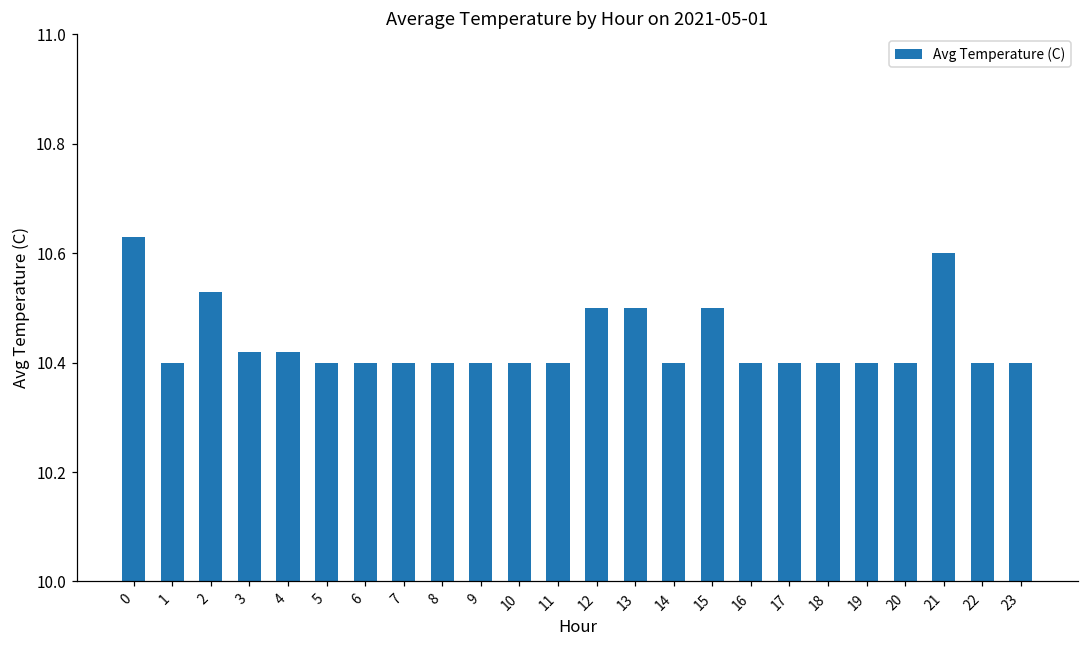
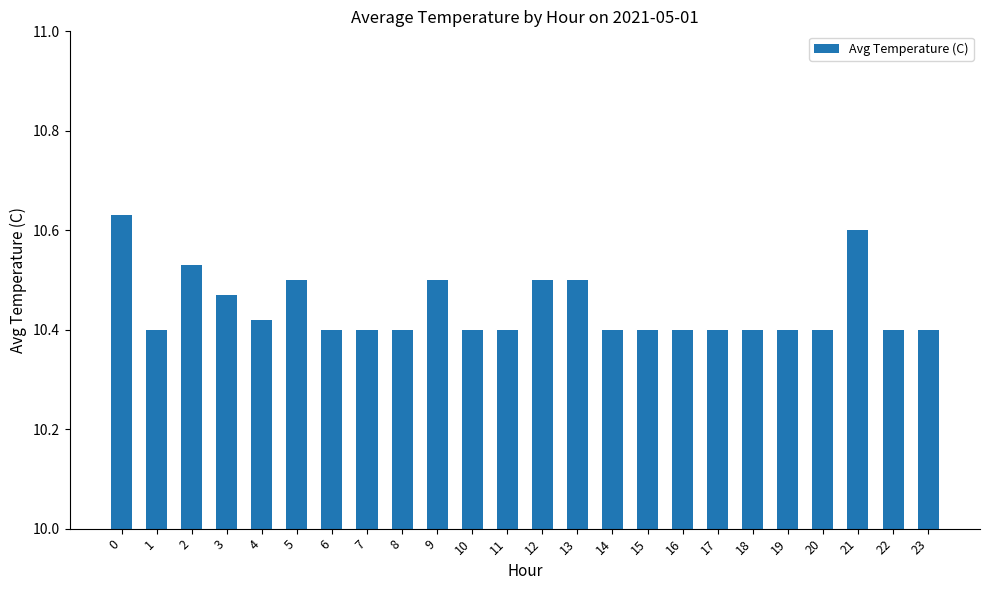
  {
    "0": 10.63,
    "1": 10.40,
    "2": 10.53,
-   "3": 10.42,
+   "3": 10.47,
    "4": 10.42,
-   "5": 10.4,
+   "5": 10.5,
    "6": 10.40,
    "7": 10.40,
    "8": 10.40,
-   "9": 10.4,
+   "9": 10.5,
    "10": 10.40,
    "11": 10.40,
    "12": 10.50,
    "13": 10.50,
    "14": 10.40,
-   "15": 10.5,
+   "15": 10.4,
    "16": 10.40,
    "17": 10.40,
    "18": 10.40,
    "19": 10.40,
    "20": 10.40,
    "21": 10.60,
    "22": 10.40,
    "23": 10.40
  }
